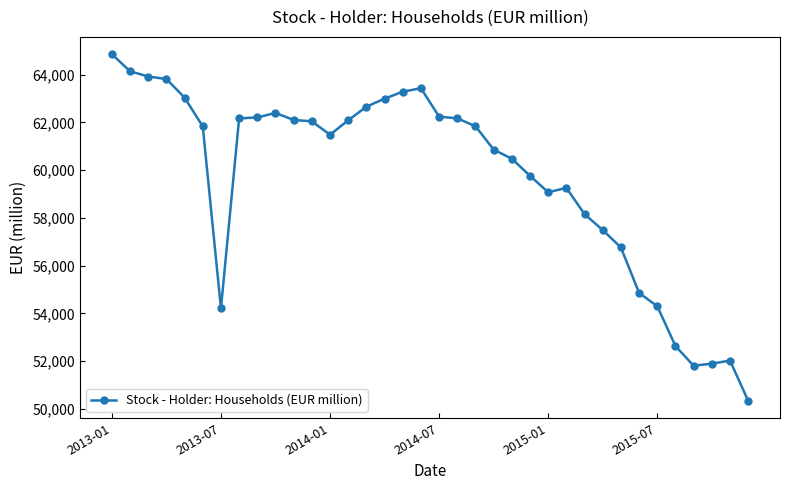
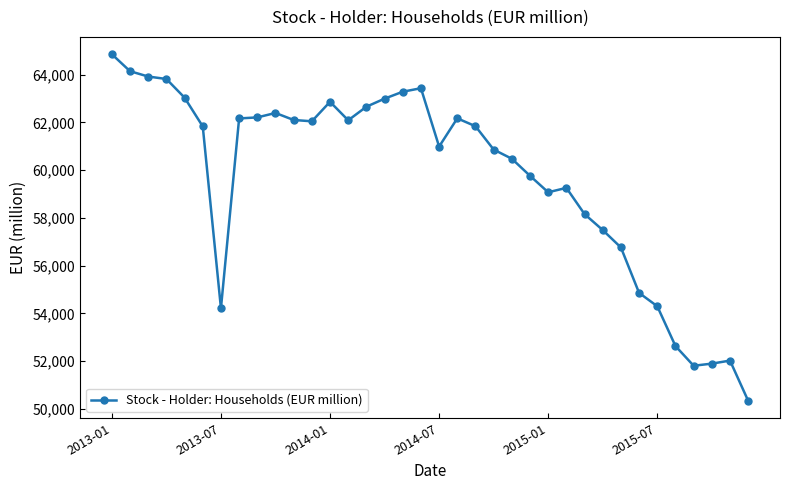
  {
    "2013-01": "64,800",
    "2013-07": "54,200",
-   "2014-01": "61,500",
-   "2014-07": "62,200",
+   "2014-01": "62,900",
+   "2014-07": "61,000",
    "2015-01": "59,100",
    "2015-07": "54,300"
  }
